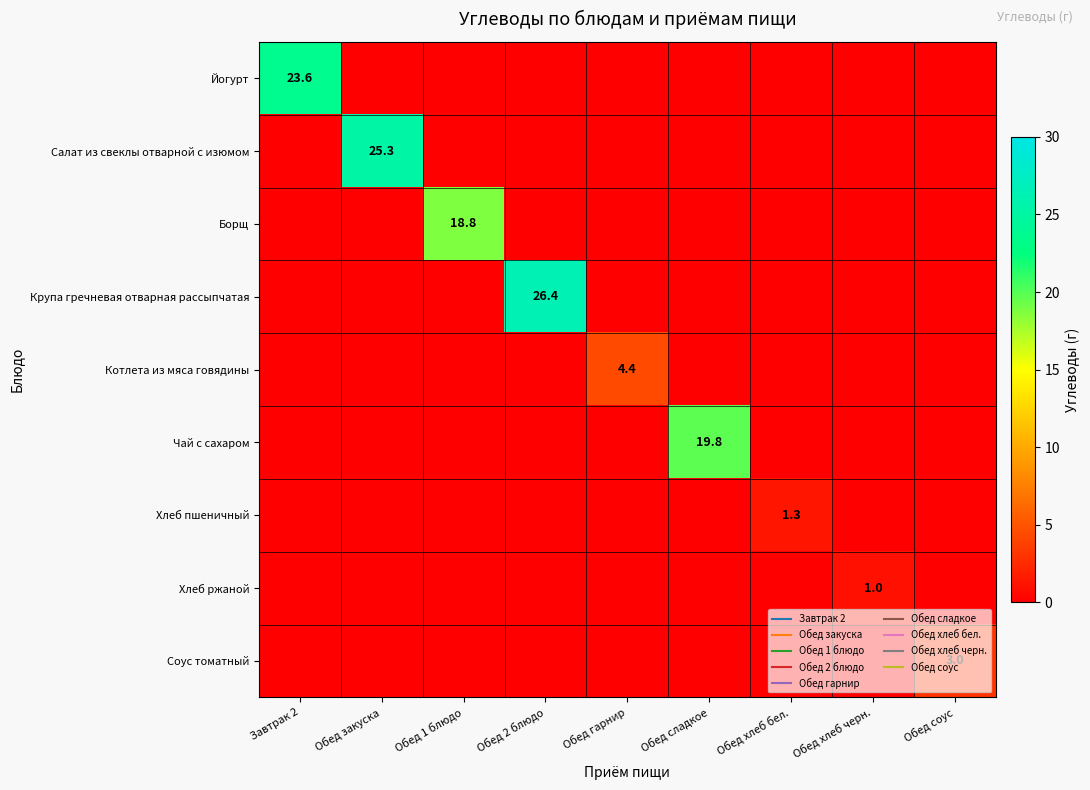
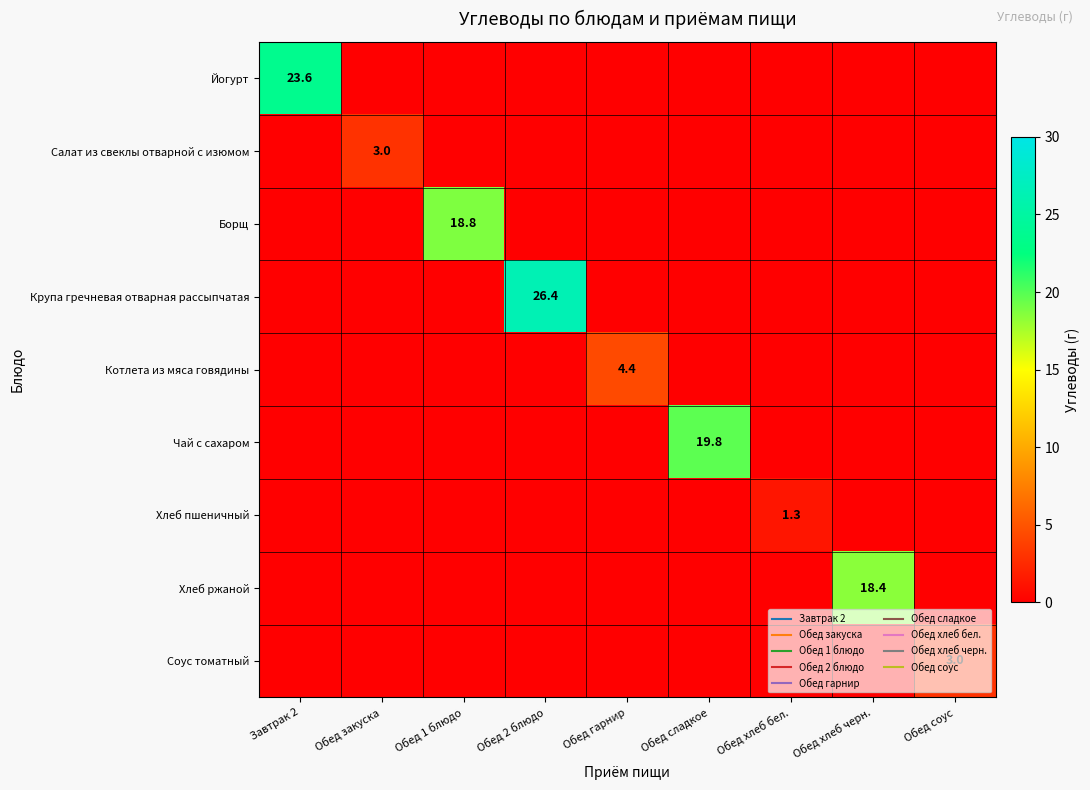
  {
    "Йогурт": {
      "Завтрак 2": 23.6
    },
    "Салат из свеклы отварной с изюмом": {
-     "Обед закуска": 25.3
+     "Обед закуска": 3.0
    },
    "Борщ": {
      "Обед 1 блюдо": 18.8
    },
    "Крупа гречневая отварная рассыпчатая": {
      "Обед 2 блюдо": 26.4
    },
    "Котлета из мяса говядины": {
      "Обед гарнир": 4.4
    },
    "Чай с сахаром": {
      "Обед сладкое": 19.8
    },
    "Хлеб пшеничный": {
      "Обед хлеб бел.": 1.3
    },
    "Хлеб ржаной": {
-     "Обед хлеб черн.": 1.0
+     "Обед хлеб черн.": 18.4
    }
  }
